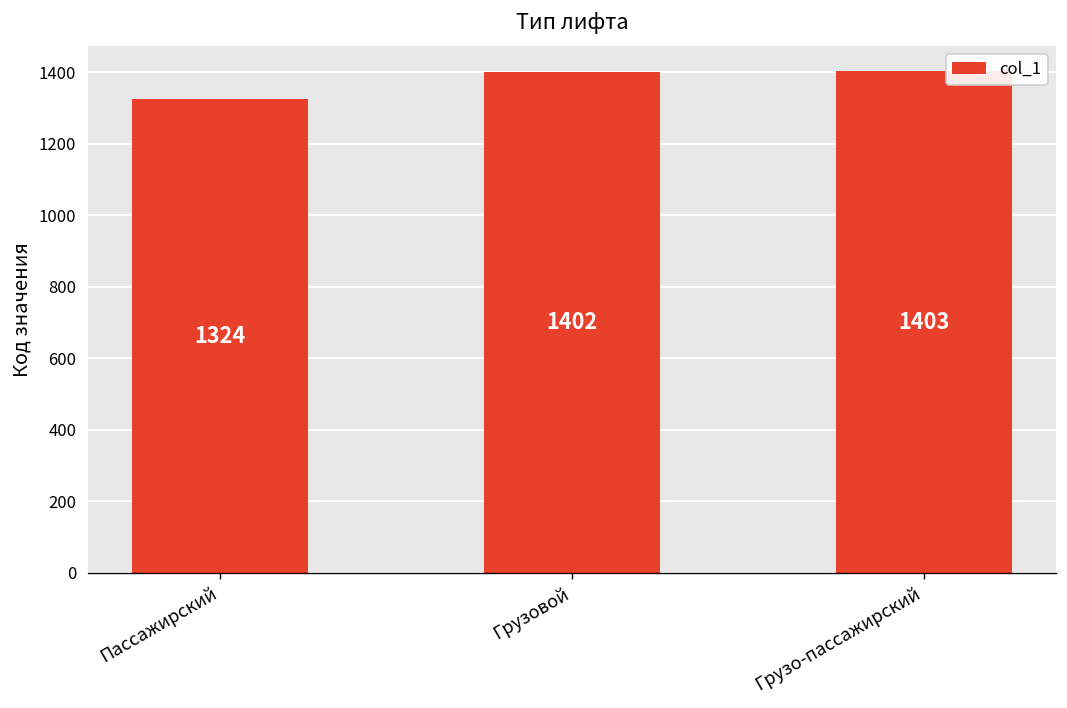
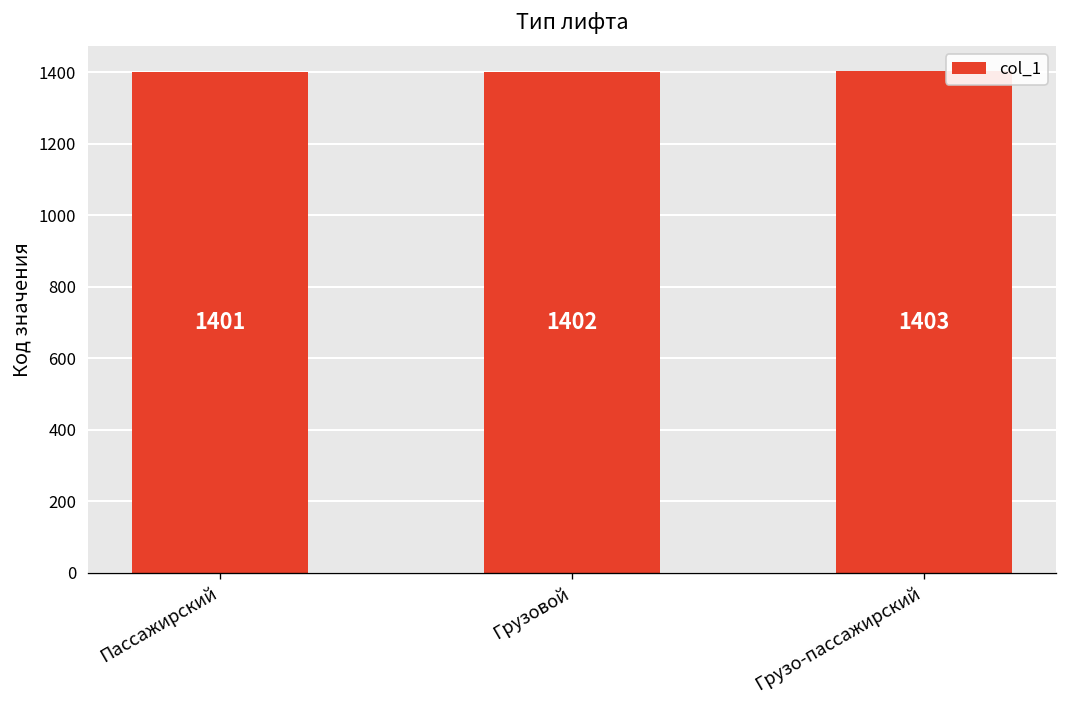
  {
-   "Пассажирский": 1324,
+   "Пассажирский": 1401,
    "Грузовой": 1402,
    "Грузо-пассажирский": 1403
  }
